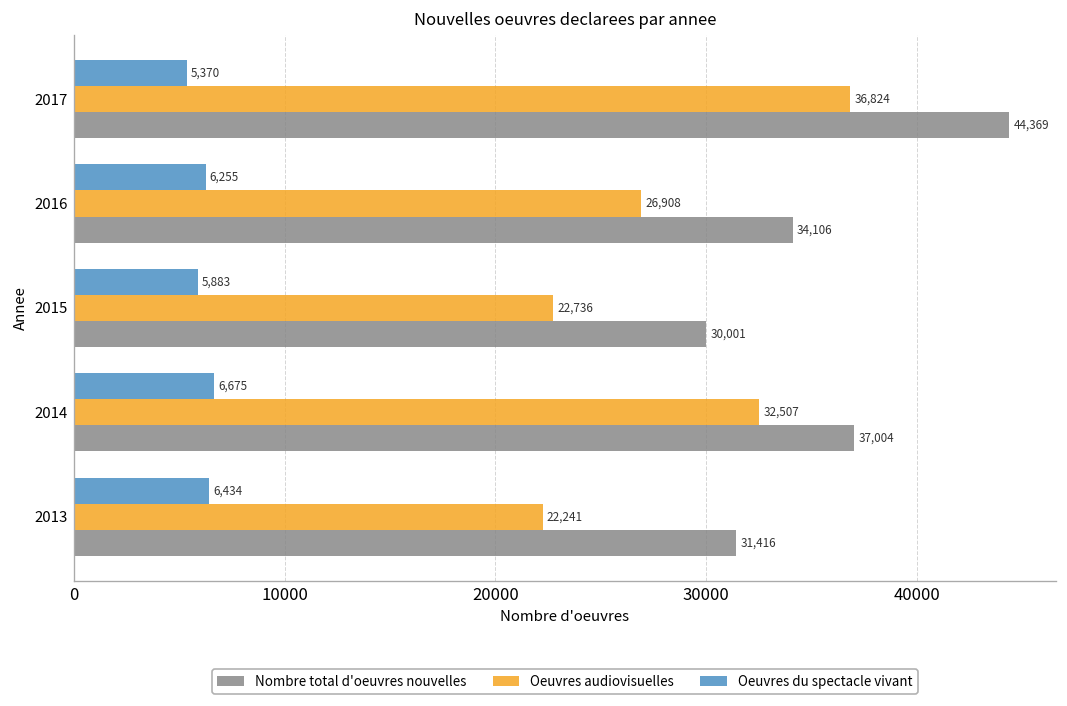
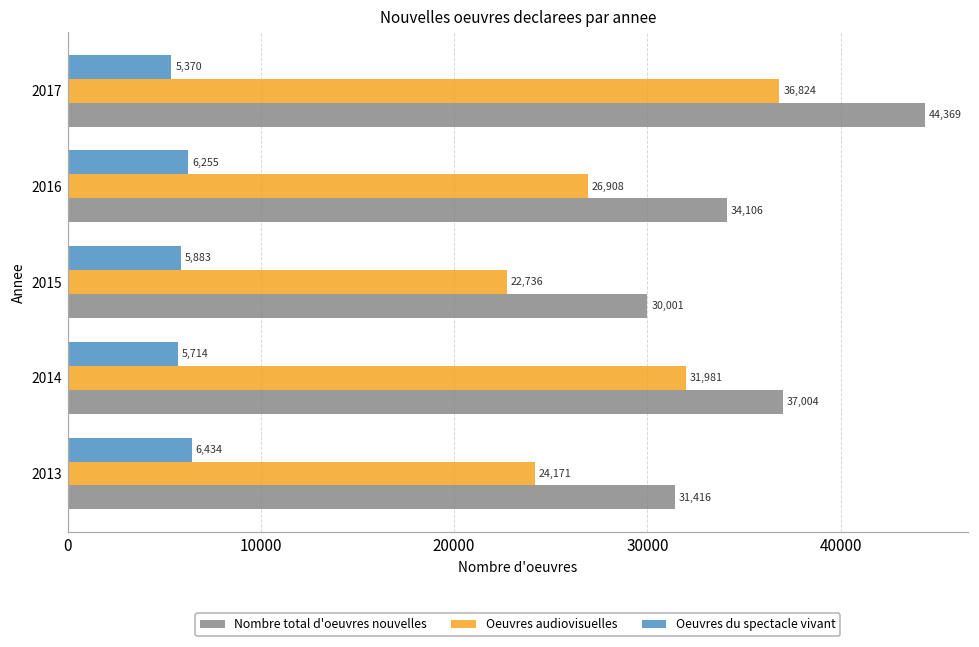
  {
    "Nombre total d'oeuvres nouvelles": {
      "2017": "44,369",
      "2016": "34,106",
      "2015": "30,001",
      "2014": "37,004",
      "2013": "31,416"
    },
    "Oeuvres audiovisuelles": {
      "2017": "36,824",
      "2016": "26,908",
      "2015": "22,736",
-     "2014": "32,507",
-     "2013": "22,241"
+     "2014": "31,981",
+     "2013": "24,171"
    },
    "Oeuvres du spectacle vivant": {
      "2017": "5,370",
      "2016": "6,255",
      "2015": "5,883",
-     "2014": "6,675",
+     "2014": "5,714",
      "2013": "6,434"
    }
  }
